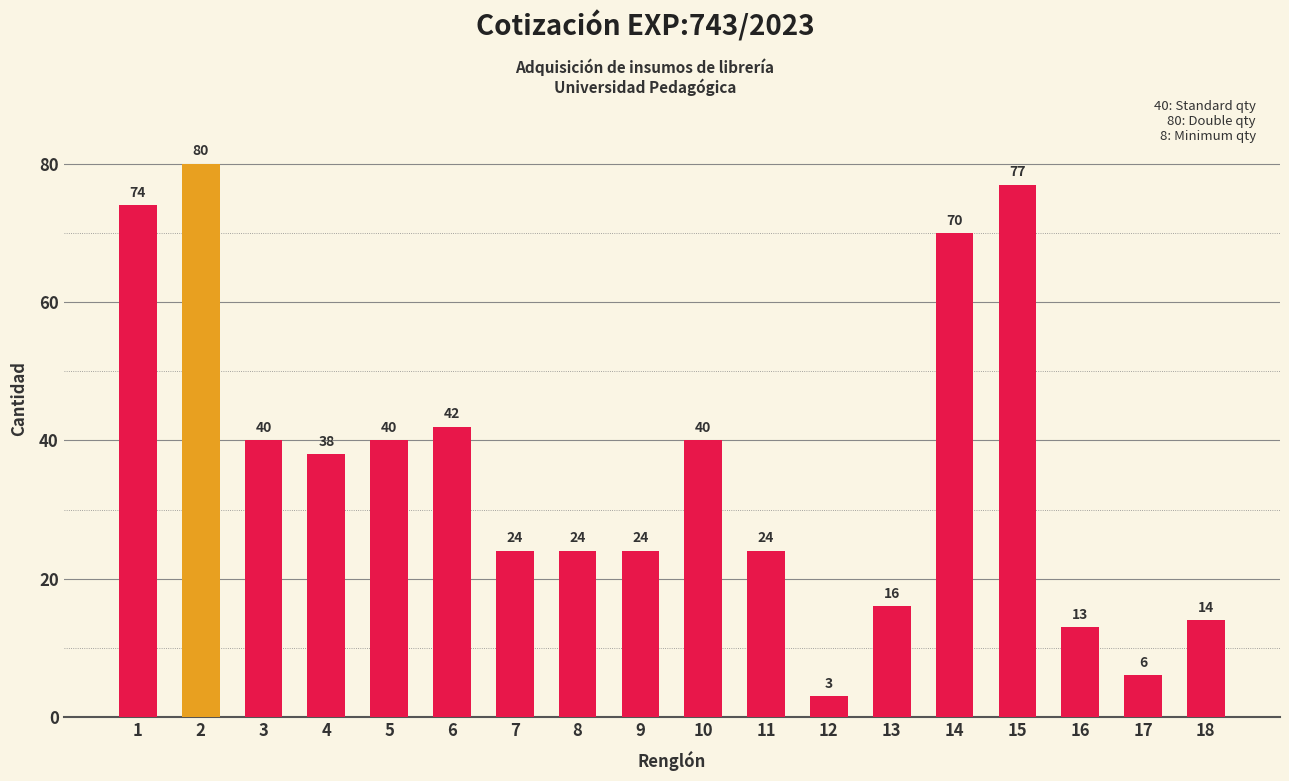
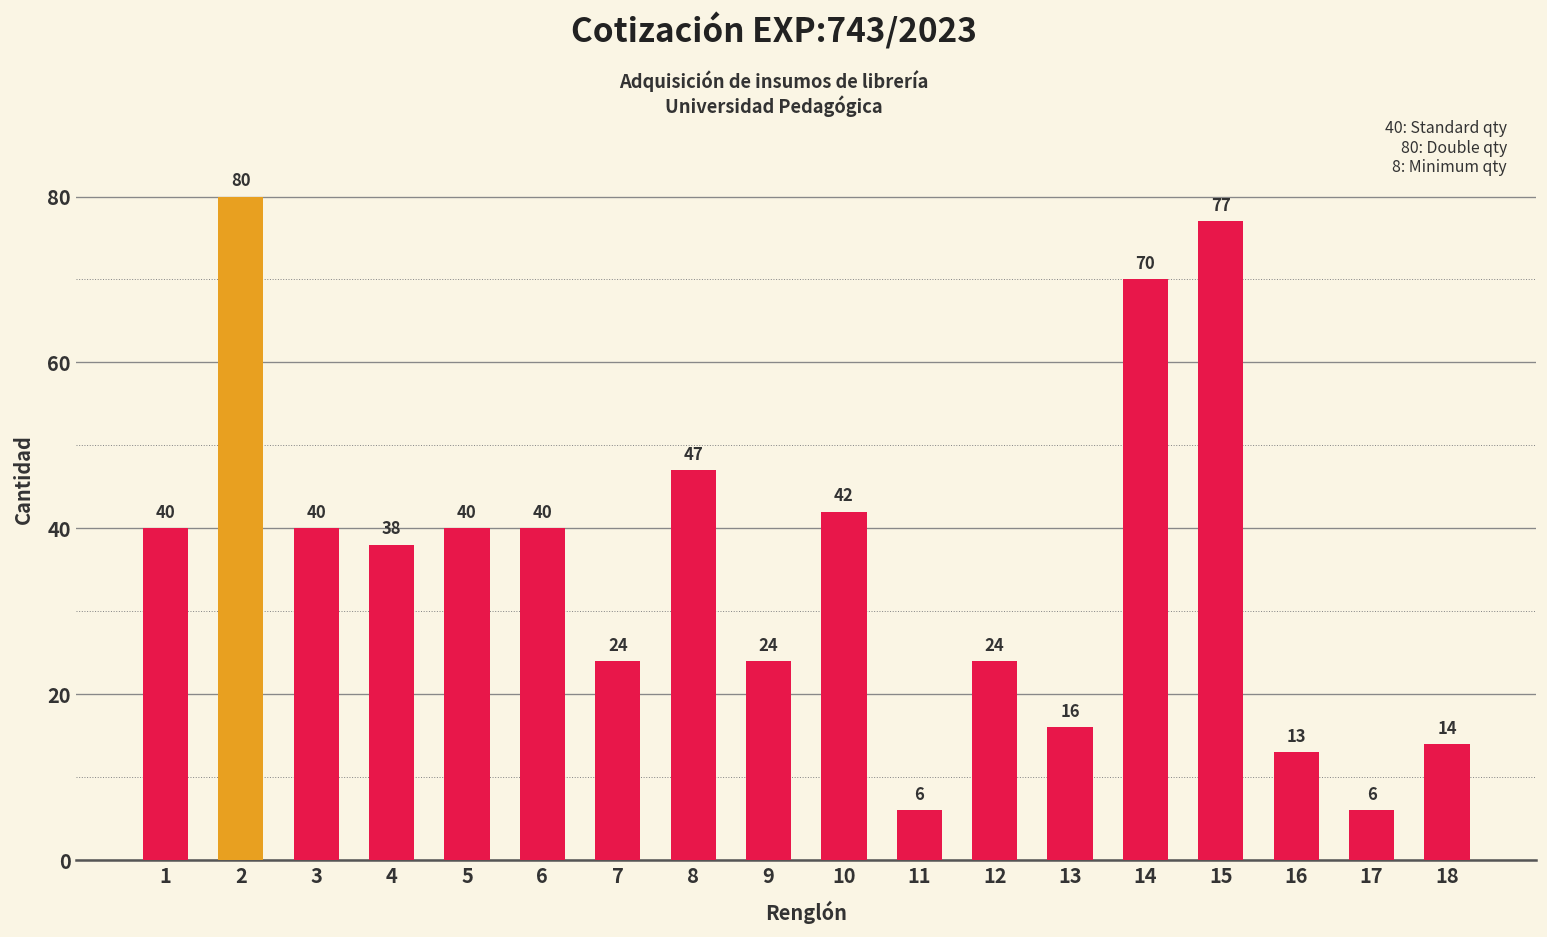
  {
-   "1": 74,
+   "1": 40,
    "2": 80,
    "3": 40,
    "4": 38,
    "5": 40,
-   "6": 42,
+   "6": 40,
    "7": 24,
-   "8": 24,
+   "8": 47,
    "9": 24,
-   "10": 40,
-   "11": 24,
-   "12": 3,
+   "10": 42,
+   "11": 6,
+   "12": 24,
    "13": 16,
    "14": 70,
    "15": 77,
    "16": 13,
    "17": 6,
    "18": 14
  }
